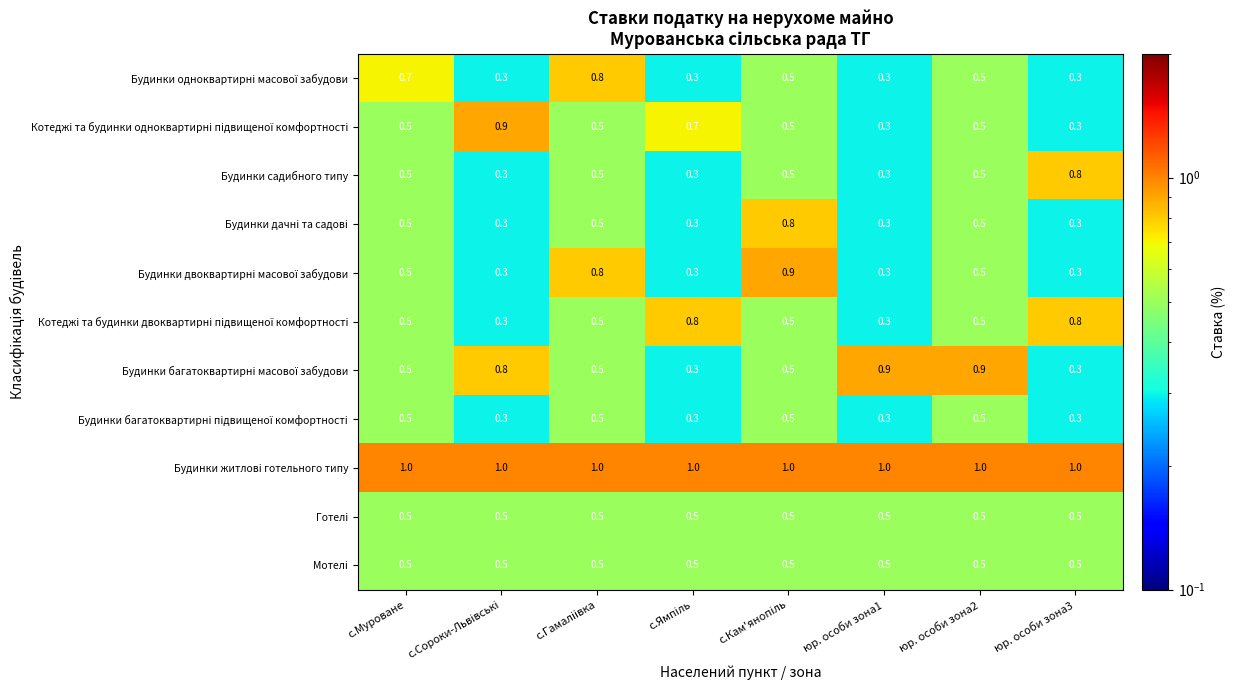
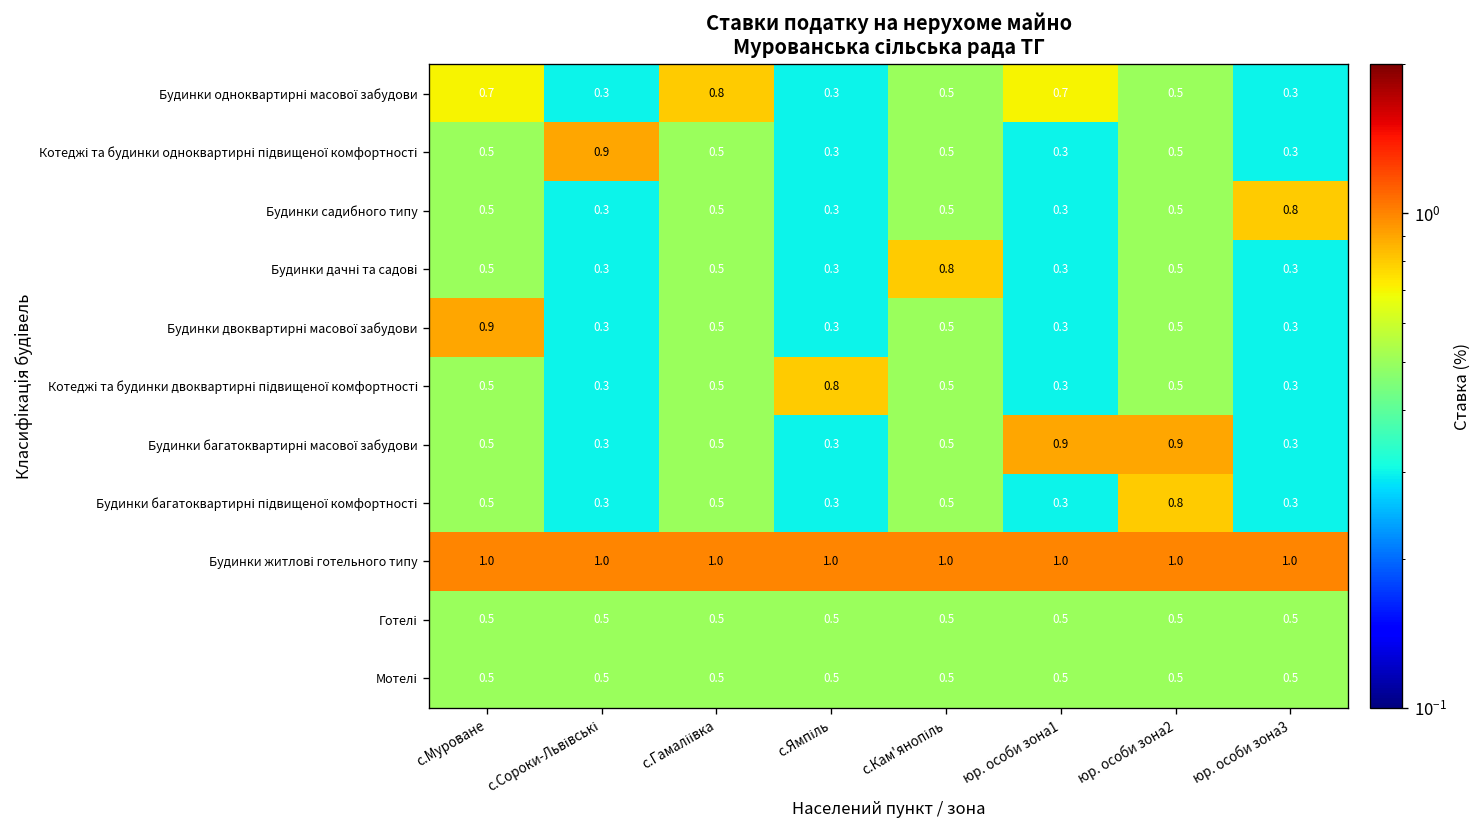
  {
    "Будинки одноквартирні масової забудови": {
      "с.Муроване": 0.7,
      "с.Сороки-Львівські": 0.3,
      "с.Гамаліівка": 0.8,
      "с.Ямпіль": 0.3,
      "с.Кам'янопіль": 0.5,
-     "юр. особи зона1": 0.3,
+     "юр. особи зона1": 0.7,
      "юр. особи зона2": 0.5,
      "юр. особи зона3": 0.3
    },
    "Котеджі та будинки одноквартирні підвищеної комфортності": {
      "с.Муроване": 0.5,
      "с.Сороки-Львівські": 0.9,
      "с.Гамаліівка": 0.5,
-     "с.Ямпіль": 0.7,
+     "с.Ямпіль": 0.3,
      "с.Кам'янопіль": 0.5,
      "юр. особи зона1": 0.3,
      "юр. особи зона2": 0.5,
      "юр. особи зона3": 0.3
    },
    "Будинки садибного типу": {
      "с.Муроване": 0.5,
      "с.Сороки-Львівські": 0.3,
      "с.Гамаліівка": 0.5,
      "с.Ямпіль": 0.3,
      "с.Кам'янопіль": 0.5,
      "юр. особи зона1": 0.3,
      "юр. особи зона2": 0.5,
      "юр. особи зона3": 0.8
    },
    "Будинки дачні та садові": {
      "с.Муроване": 0.5,
      "с.Сороки-Львівські": 0.3,
      "с.Гамаліівка": 0.5,
      "с.Ямпіль": 0.3,
      "с.Кам'янопіль": 0.8,
      "юр. особи зона1": 0.3,
      "юр. особи зона2": 0.5,
      "юр. особи зона3": 0.3
    },
    "Будинки двоквартирні масової забудови": {
-     "с.Муроване": 0.5,
+     "с.Муроване": 0.9,
      "с.Сороки-Львівські": 0.3,
-     "с.Гамаліівка": 0.8,
+     "с.Гамаліівка": 0.5,
      "с.Ямпіль": 0.3,
-     "с.Кам'янопіль": 0.9,
+     "с.Кам'янопіль": 0.5,
      "юр. особи зона1": 0.3,
      "юр. особи зона2": 0.5,
      "юр. особи зона3": 0.3
    },
    "Котеджі та будинки двоквартирні підвищеної комфортності": {
      "с.Муроване": 0.5,
      "с.Сороки-Львівські": 0.3,
      "с.Гамаліівка": 0.5,
      "с.Ямпіль": 0.8,
      "с.Кам'янопіль": 0.5,
      "юр. особи зона1": 0.3,
      "юр. особи зона2": 0.5,
-     "юр. особи зона3": 0.8
+     "юр. особи зона3": 0.3
    },
    "Будинки багатоквартирні масової забудови": {
      "с.Муроване": 0.5,
-     "с.Сороки-Львівські": 0.8,
+     "с.Сороки-Львівські": 0.3,
      "с.Гамаліівка": 0.5,
      "с.Ямпіль": 0.3,
      "с.Кам'янопіль": 0.5,
      "юр. особи зона1": 0.9,
      "юр. особи зона2": 0.9,
      "юр. особи зона3": 0.3
    },
    "Будинки багатоквартирні підвищеної комфортності": {
      "с.Муроване": 0.5,
      "с.Сороки-Львівські": 0.3,
      "с.Гамаліівка": 0.5,
      "с.Ямпіль": 0.3,
      "с.Кам'янопіль": 0.5,
      "юр. особи зона1": 0.3,
-     "юр. особи зона2": 0.5,
+     "юр. особи зона2": 0.8,
      "юр. особи зона3": 0.3
    },
    "Будинки житлові готельного типу": {
      "с.Муроване": 1.0,
      "с.Сороки-Львівські": 1.0,
      "с.Гамаліівка": 1.0,
      "с.Ямпіль": 1.0,
      "с.Кам'янопіль": 1.0,
      "юр. особи зона1": 1.0,
      "юр. особи зона2": 1.0,
      "юр. особи зона3": 1.0
    },
    "Готелі": {
      "с.Муроване": 0.5,
      "с.Сороки-Львівські": 0.5,
      "с.Гамаліівка": 0.5,
      "с.Ямпіль": 0.5,
      "с.Кам'янопіль": 0.5,
      "юр. особи зона1": 0.5,
      "юр. особи зона2": 0.5,
      "юр. особи зона3": 0.5
    },
    "Мотелі": {
      "с.Муроване": 0.5,
      "с.Сороки-Львівські": 0.5,
      "с.Гамаліівка": 0.5,
      "с.Ямпіль": 0.5,
      "с.Кам'янопіль": 0.5,
      "юр. особи зона1": 0.5,
      "юр. особи зона2": 0.5,
      "юр. особи зона3": 0.5
    }
  }
